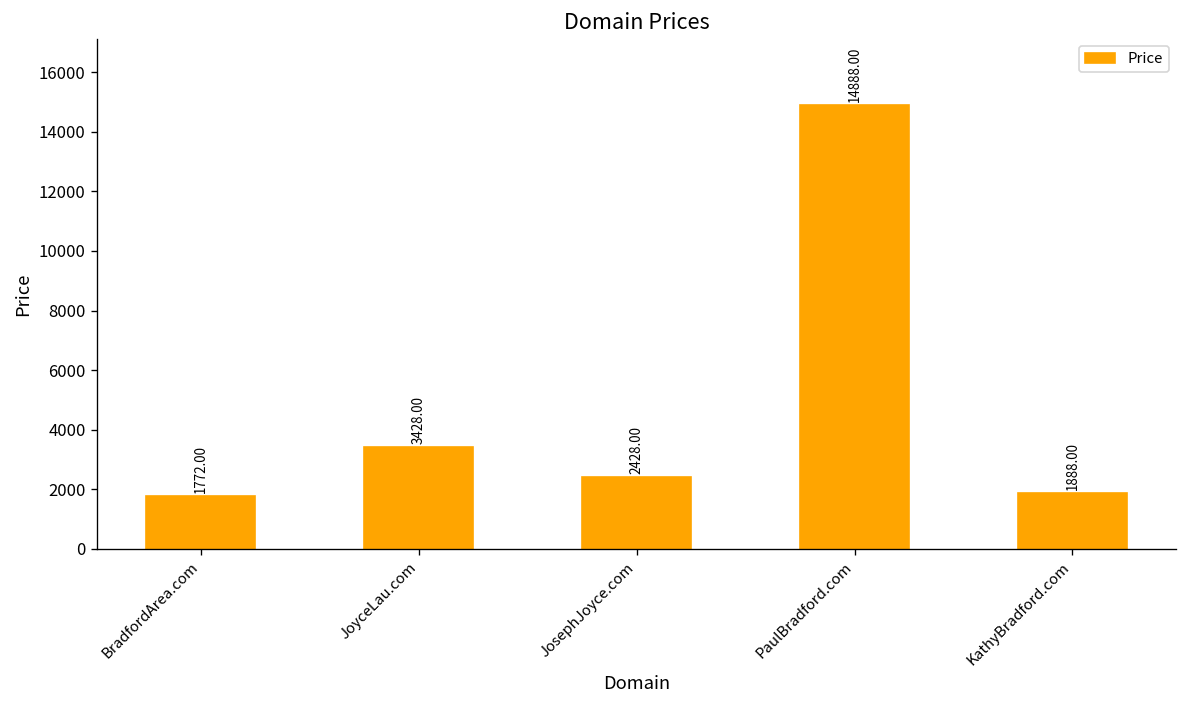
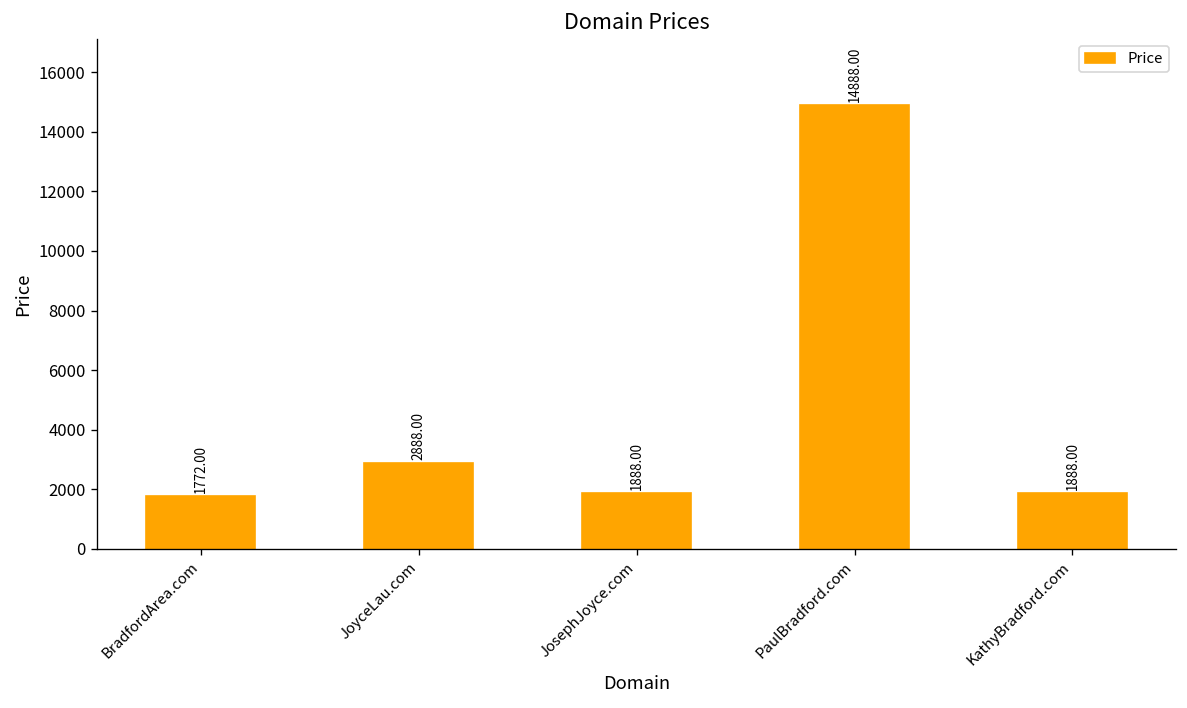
  {
    "BradfordArea.com": 1772.00,
-   "JoyceLau.com": 3428.00,
-   "JosephJoyce.com": 2428.00,
+   "JoyceLau.com": 2888.00,
+   "JosephJoyce.com": 1888.00,
    "PaulBradford.com": 14888.00,
    "KathyBradford.com": 1888.00
  }
